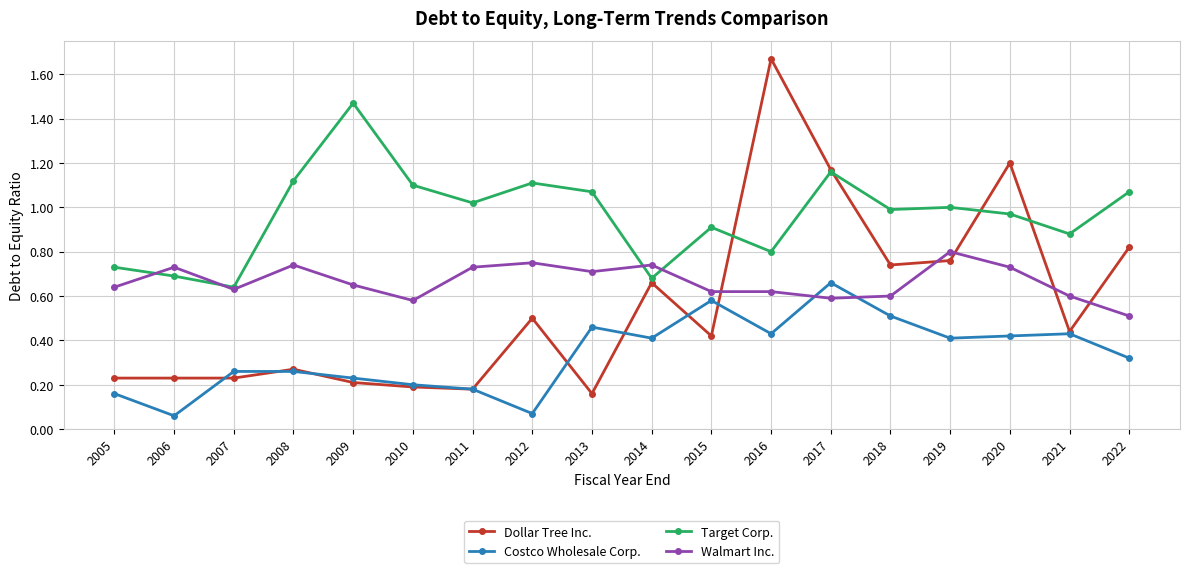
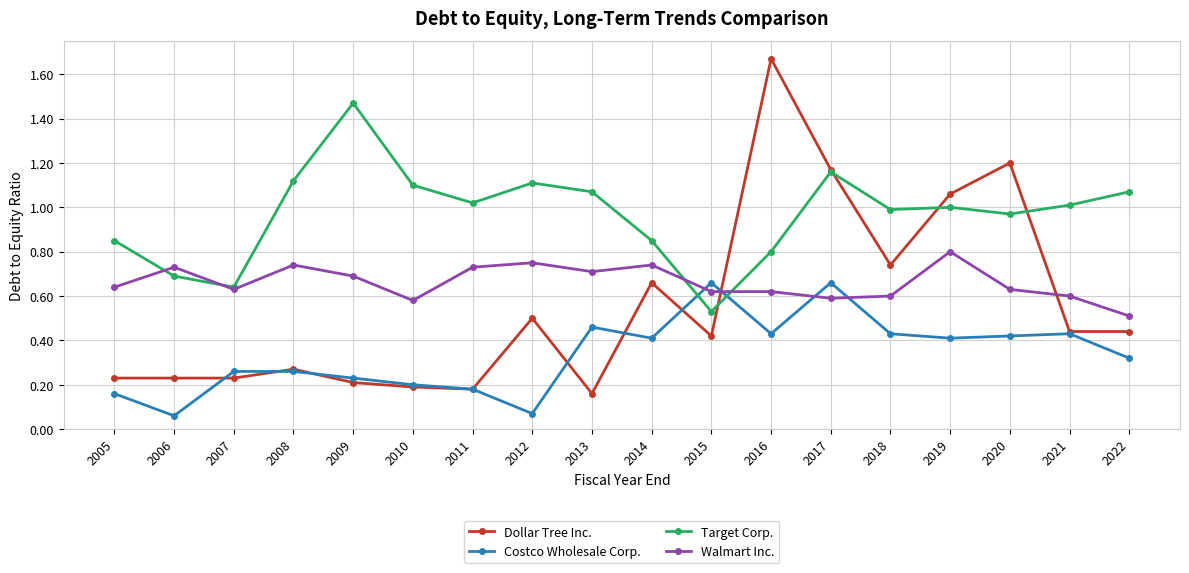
  {
    "Dollar Tree Inc.": {
      "2005": 0.23,
      "2006": 0.23,
      "2007": 0.23,
      "2009": 0.21,
      "2012": 0.50,
      "2013": 0.16,
      "2014": 0.66,
      "2015": 0.42,
      "2016": 1.67,
      "2018": 0.74,
-     "2019": 0.76,
+     "2019": 1.06,
      "2020": 1.20,
-     "2022": 0.82
+     "2022": 0.44
    },
    "Costco Wholesale Corp.": {
      "2005": 0.16,
      "2006": 0.06,
      "2007": 0.26,
      "2009": 0.23,
      "2012": 0.07,
      "2013": 0.46,
      "2014": 0.41,
-     "2015": 0.58,
+     "2015": 0.66,
      "2016": 0.43,
      "2017": 0.66,
-     "2018": 0.51,
+     "2018": 0.43,
      "2019": 0.41,
      "2020": 0.42,
      "2022": 0.32
    },
    "Target Corp.": {
-     "2005": 0.73,
+     "2005": 0.85,
      "2006": 0.69,
      "2008": 1.12,
      "2009": 1.47,
      "2010": 1.10,
      "2011": 1.02,
      "2012": 1.11,
      "2013": 1.07,
-     "2014": 0.68,
-     "2015": 0.91,
+     "2014": 0.85,
+     "2015": 0.53,
      "2016": 0.80,
      "2018": 0.99,
      "2019": 1.00,
      "2020": 0.97,
-     "2021": 0.88,
+     "2021": 1.01,
      "2022": 1.07
    },
    "Walmart Inc.": {
      "2005": 0.64,
      "2006": 0.73,
      "2008": 0.74,
-     "2009": 0.65,
+     "2009": 0.69,
      "2010": 0.58,
      "2011": 0.73,
      "2012": 0.75,
      "2013": 0.71,
      "2014": 0.74,
      "2015": 0.62,
      "2016": 0.62,
      "2017": 0.59,
      "2018": 0.60,
      "2019": 0.80,
-     "2020": 0.73,
+     "2020": 0.63,
      "2021": 0.60,
      "2022": 0.51
    }
  }
